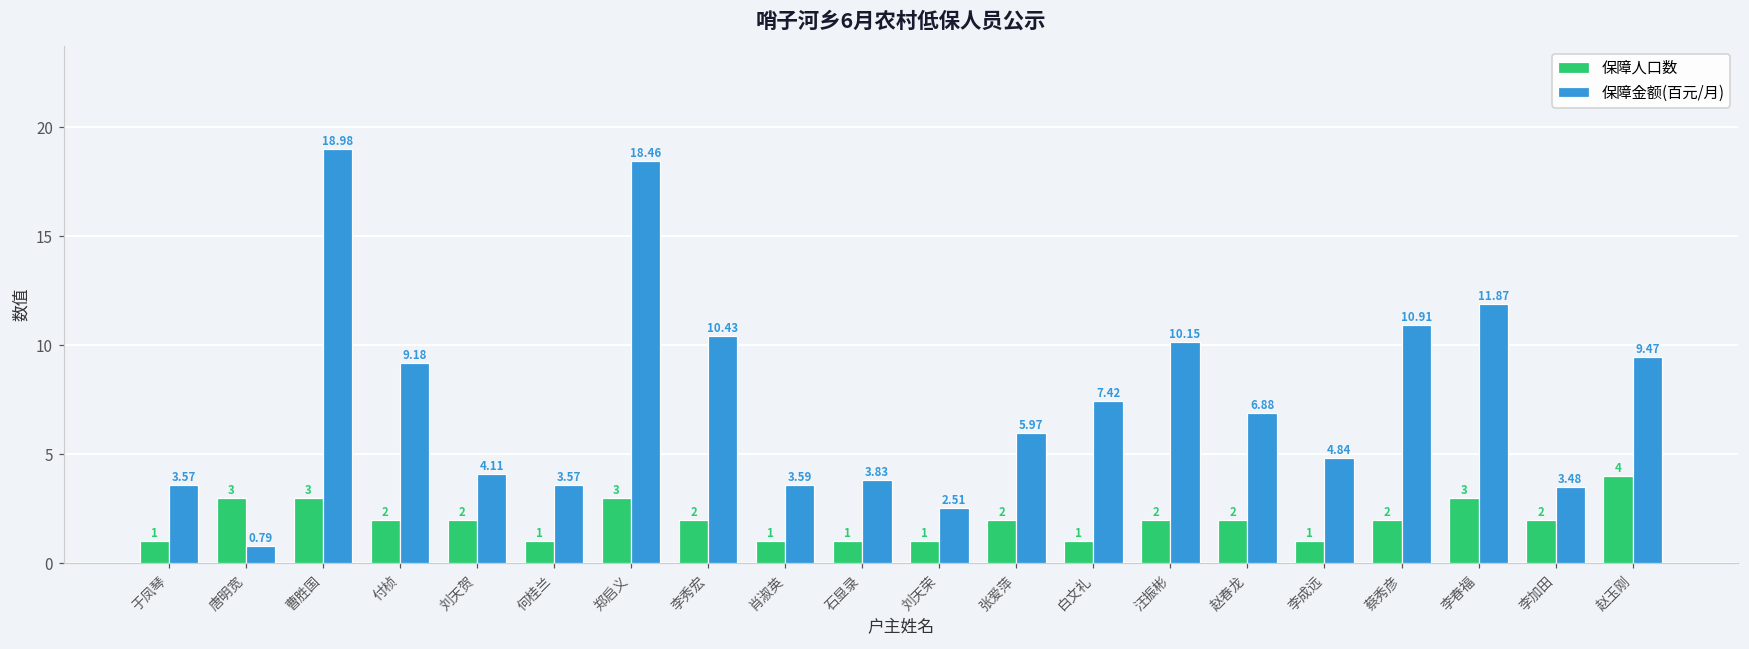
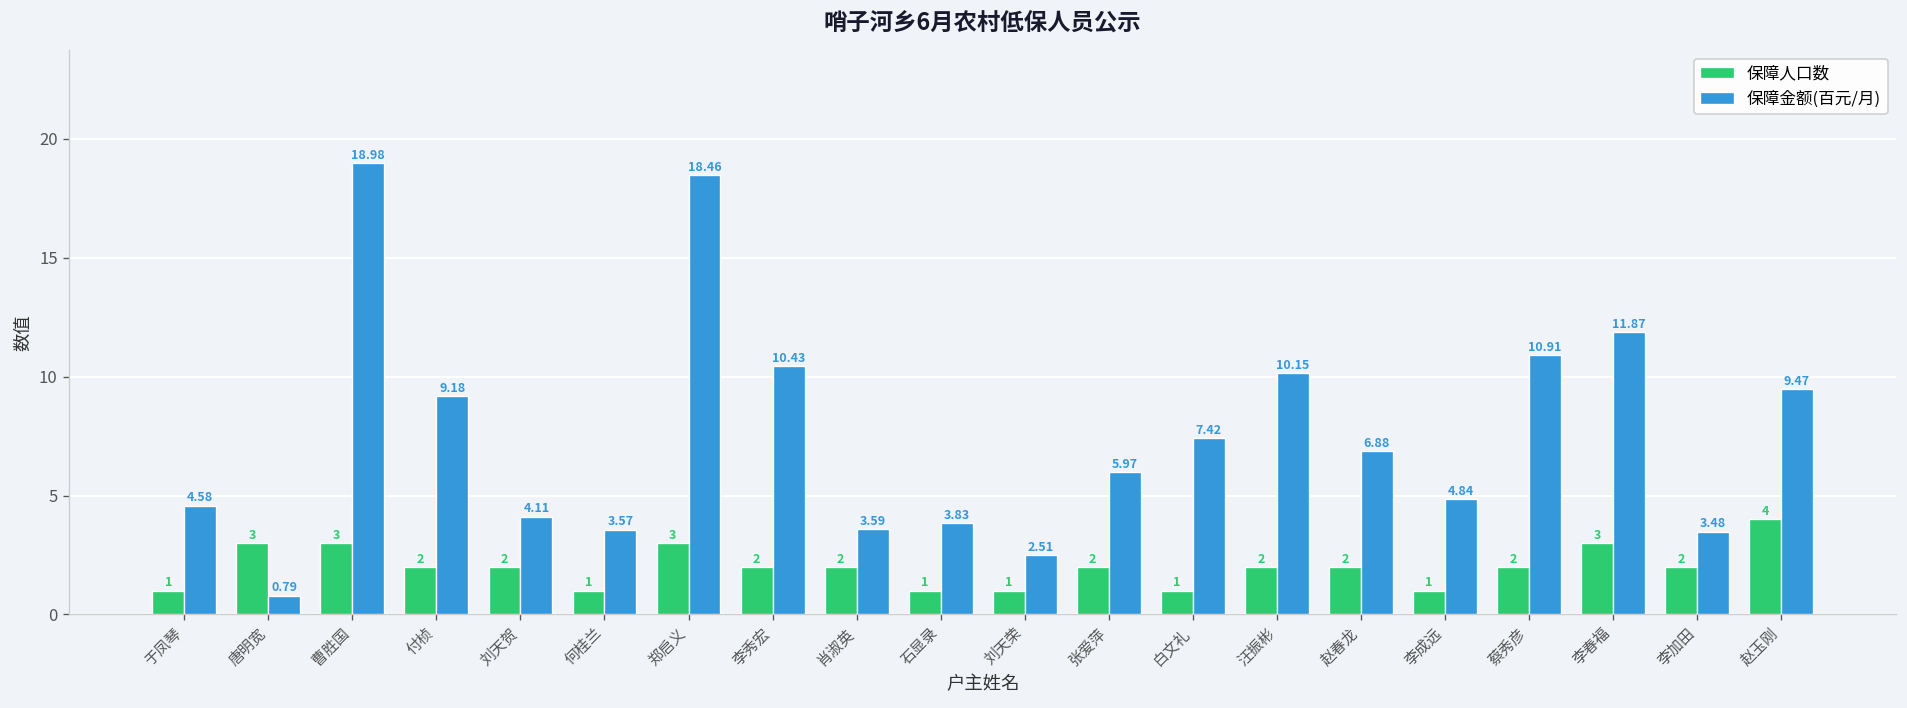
  {
    "保障人口数": {
      "于凤琴": 1,
      "唐明宽": 3,
      "曹胜国": 3,
      "付桢": 2,
      "刘天贺": 2,
      "何桂兰": 1,
      "郑启义": 3,
      "李秀宏": 2,
-     "肖淑英": 1,
+     "肖淑英": 2,
      "石显录": 1,
      "刘天荣": 1,
      "张爱萍": 2,
      "白文礼": 1,
      "汪振彬": 2,
      "赵春龙": 2,
      "李成远": 1,
      "蔡秀彦": 2,
      "李春福": 3,
      "李加田": 2,
      "赵玉刚": 4
    },
    "保障金额(百元/月)": {
-     "于凤琴": 3.57,
+     "于凤琴": 4.58,
      "唐明宽": 0.79,
      "曹胜国": 18.98,
      "付桢": 9.18,
      "刘天贺": 4.11,
      "何桂兰": 3.57,
      "郑启义": 18.46,
      "李秀宏": 10.43,
      "肖淑英": 3.59,
      "石显录": 3.83,
      "刘天荣": 2.51,
      "张爱萍": 5.97,
      "白文礼": 7.42,
      "汪振彬": 10.15,
      "赵春龙": 6.88,
      "李成远": 4.84,
      "蔡秀彦": 10.91,
      "李春福": 11.87,
      "李加田": 3.48,
      "赵玉刚": 9.47
    }
  }
